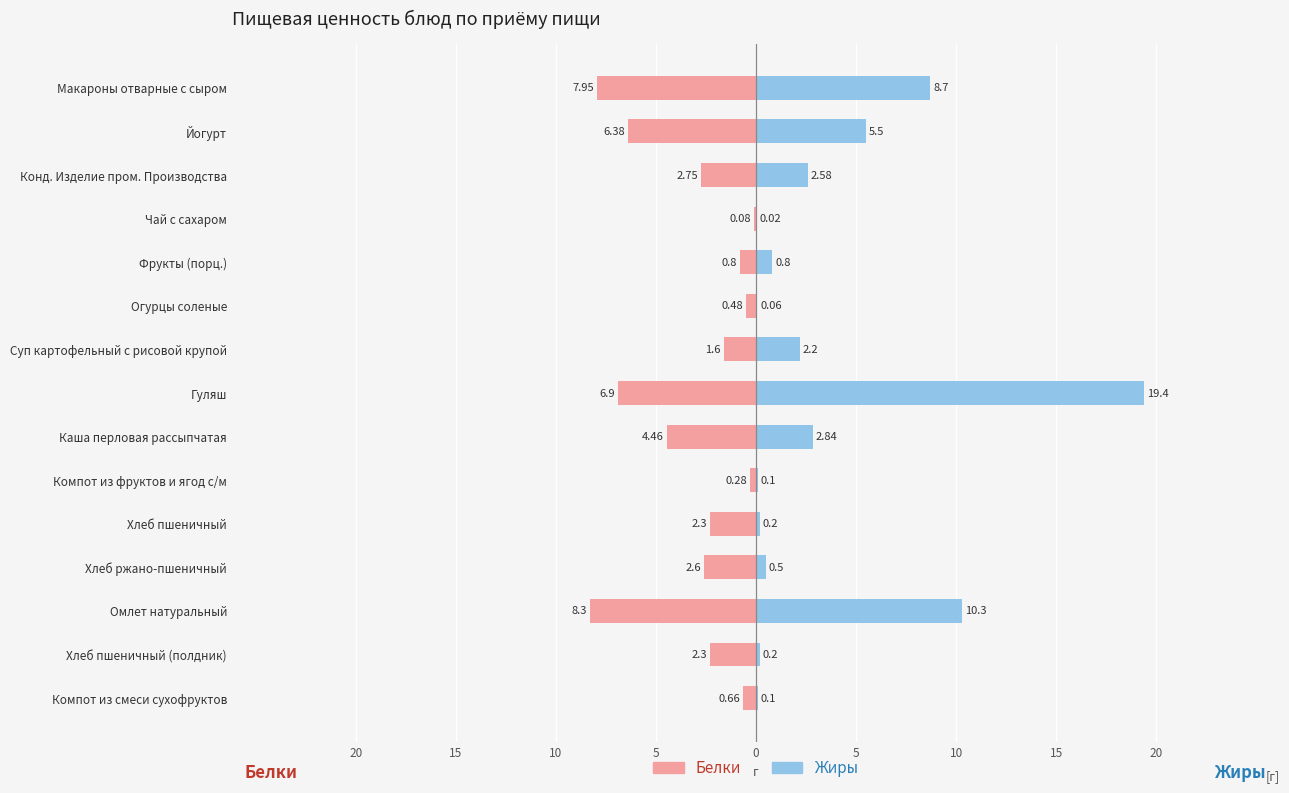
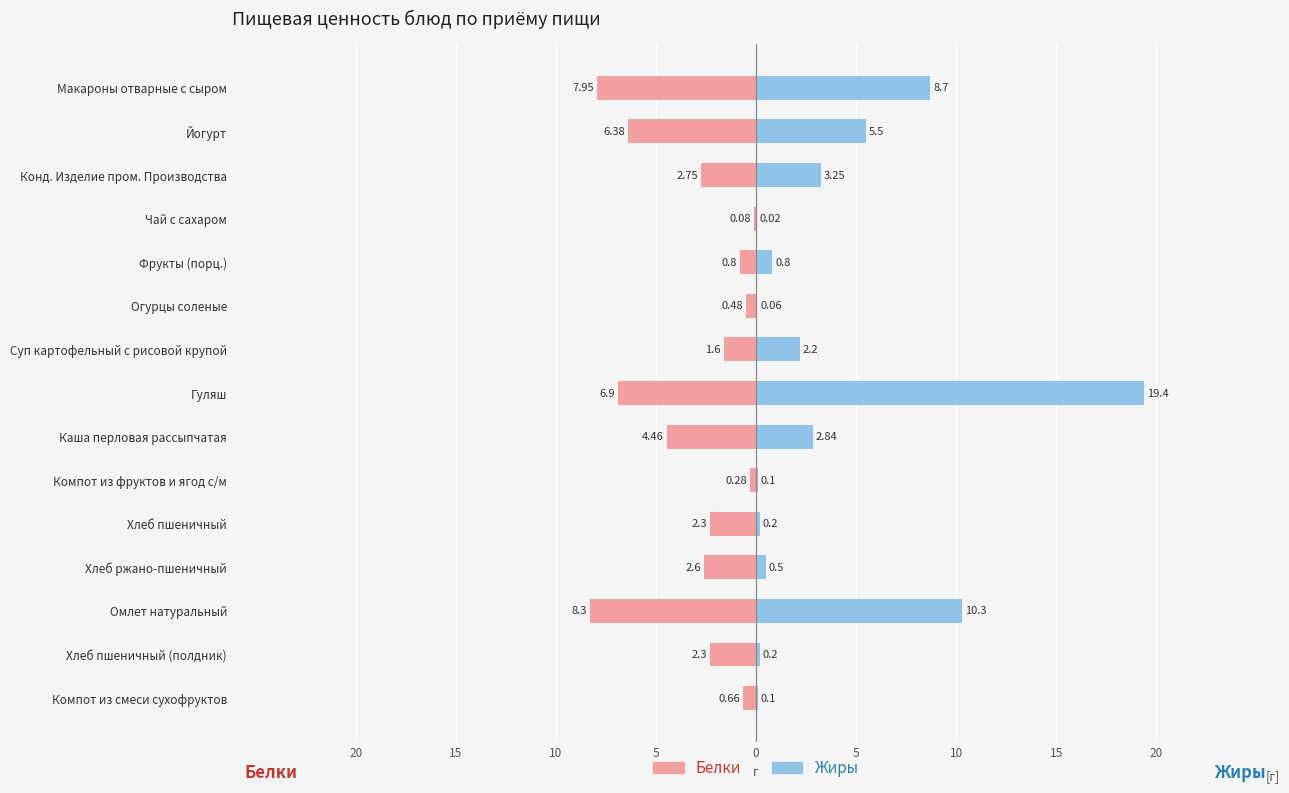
  {
    "Жиры": {
      "Макароны отварные с сыром": 8.7,
      "Йогурт": 5.5,
-     "Конд. Изделие пром. Производства": 2.58,
+     "Конд. Изделие пром. Производства": 3.25,
      "Чай с сахаром": 0.02,
      "Фрукты (порц.)": 0.8,
      "Огурцы соленые": 0.06,
      "Суп картофельный с рисовой крупой": 2.2,
      "Гуляш": 19.4,
      "Каша перловая рассыпчатая": 2.84,
      "Компот из фруктов и ягод с/м": 0.1,
      "Хлеб пшеничный": 0.2,
      "Хлеб ржано-пшеничный": 0.5,
      "Омлет натуральный": 10.3,
      "Хлеб пшеничный (полдник)": 0.2,
      "Компот из смеси сухофруктов": 0.1
    }
  }
